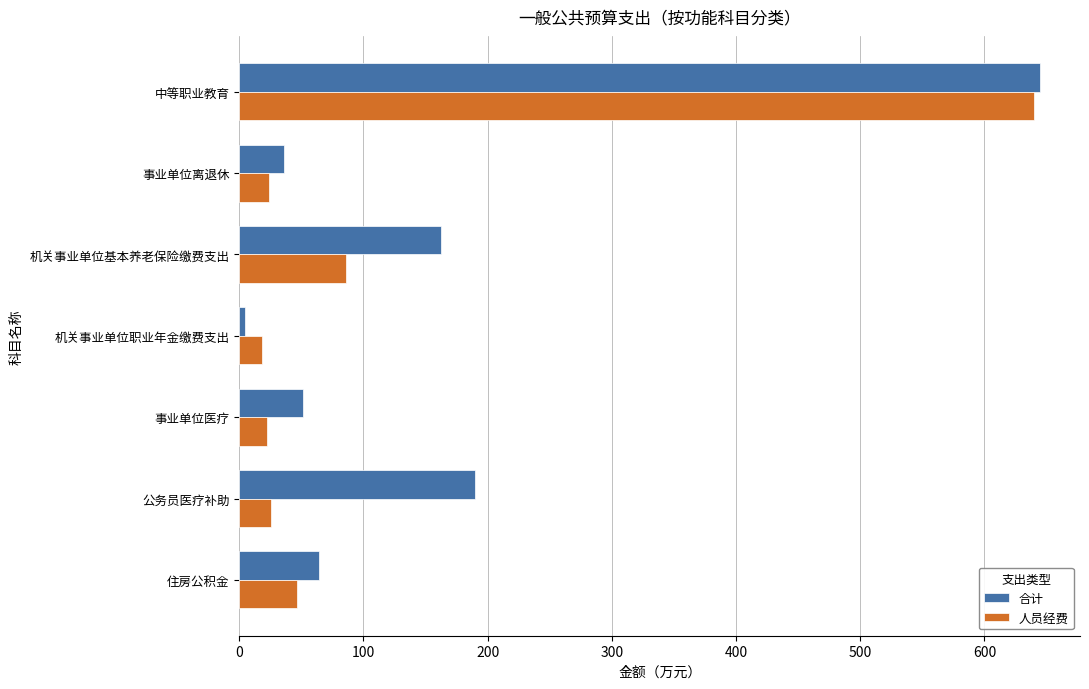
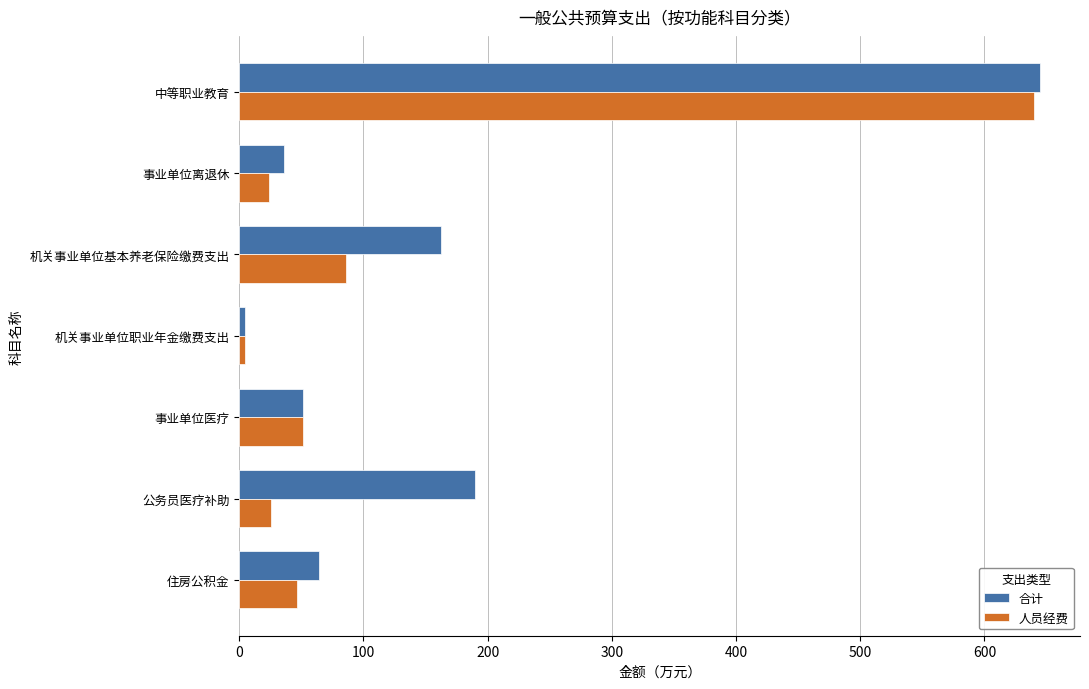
  {
    "合计": {
      "中等职业教育": 645,
      "事业单位离退休": 36,
      "机关事业单位基本养老保险缴费支出": 162,
      "机关事业单位职业年金缴费支出": 5,
      "事业单位医疗": 51,
      "公务员医疗补助": 190,
      "住房公积金": 64
    },
    "人员经费": {
      "中等职业教育": 640,
      "事业单位离退休": 24,
      "机关事业单位基本养老保险缴费支出": 86,
-     "机关事业单位职业年金缴费支出": 18,
-     "事业单位医疗": 22,
+     "机关事业单位职业年金缴费支出": 5,
+     "事业单位医疗": 51,
      "公务员医疗补助": 26,
      "住房公积金": 47
    }
  }
